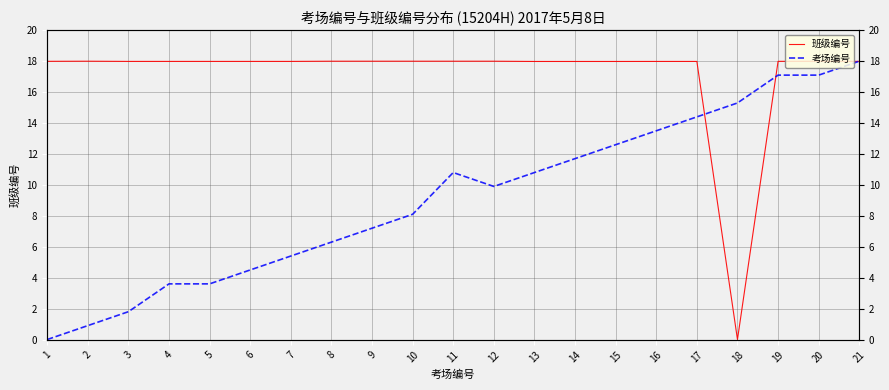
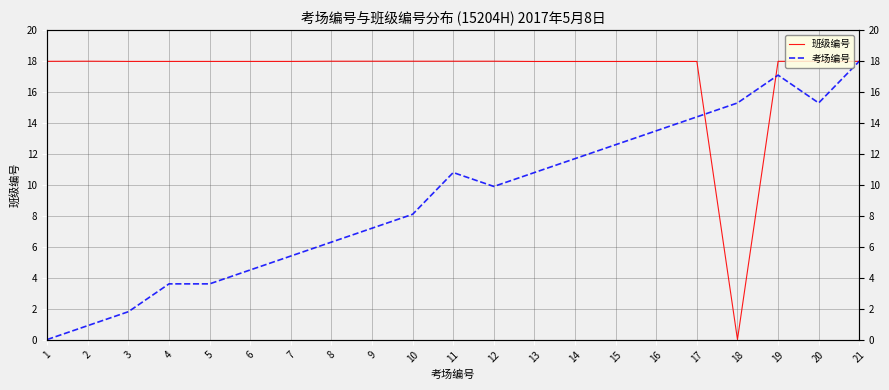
  {
    "班级编号": {
      "1": 18.0,
      "2": 18.0,
      "3": 18.0,
      "4": 18.0,
      "5": 18.0,
      "6": 18.0,
      "7": 18.0,
      "8": 18.0,
      "9": 18.0,
      "10": 18.0,
      "11": 18.0,
      "12": 18.0,
      "13": 18.0,
      "14": 18.0,
      "15": 18.0,
      "16": 18.0,
      "17": 18.0,
      "18": 0.0,
      "19": 18.0
    },
    "考场编号": {
      "1": 0.0,
      "2": 0.9,
      "3": 1.8,
      "4": 3.6,
      "5": 3.6,
      "6": 4.5,
      "7": 5.4,
      "8": 6.3,
      "9": 7.2,
      "10": 8.1,
      "11": 10.8,
      "12": 9.9,
      "13": 10.8,
      "14": 11.7,
      "15": 12.6,
      "16": 13.5,
      "17": 14.4,
      "18": 15.3,
      "19": 17.1,
-     "20": 17.1
+     "20": 15.3
    }
  }
